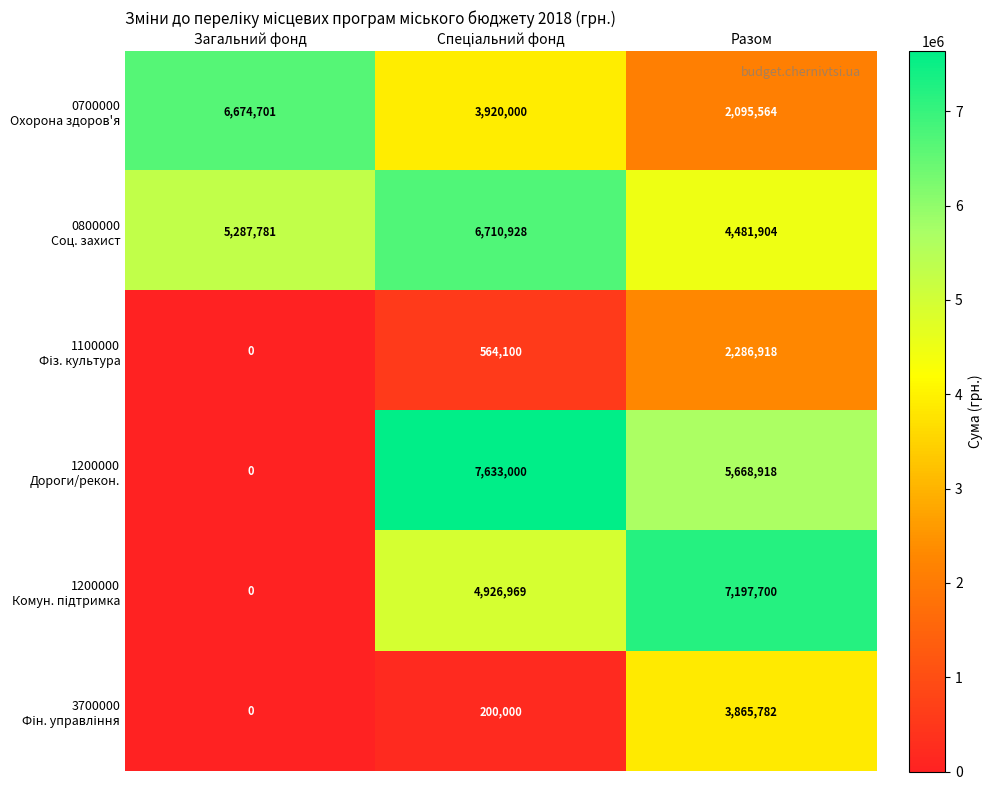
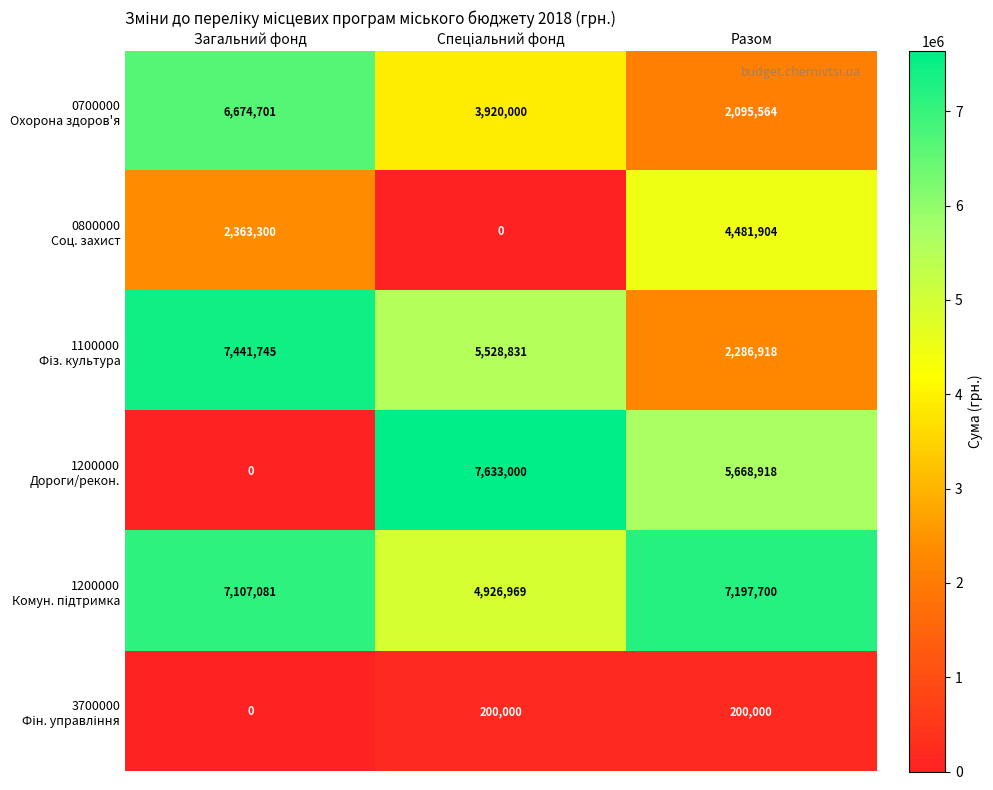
  {
    "0700000 Охорона здоров'я": {
      "Загальний фонд": "6,674,701",
      "Спеціальний фонд": "3,920,000"
    },
    "0800000 Соц. захист": {
-     "Загальний фонд": "5,287,781",
-     "Спеціальний фонд": "6,710,928",
+     "Загальний фонд": "2,363,300",
+     "Спеціальний фонд": "0",
      "Разом": "4,481,904"
    },
    "1100000 Фіз. культура": {
-     "Загальний фонд": "0",
-     "Спеціальний фонд": "564,100",
+     "Загальний фонд": "7,441,745",
+     "Спеціальний фонд": "5,528,831",
      "Разом": "2,286,918"
    },
    "1200000 Дороги/рекон.": {
      "Загальний фонд": "0",
      "Спеціальний фонд": "7,633,000",
      "Разом": "5,668,918"
    },
    "1200000 Комун. підтримка": {
-     "Загальний фонд": "0",
+     "Загальний фонд": "7,107,081",
      "Спеціальний фонд": "4,926,969",
      "Разом": "7,197,700"
    },
    "3700000 Фін. управління": {
      "Загальний фонд": "0",
      "Спеціальний фонд": "200,000",
-     "Разом": "3,865,782"
+     "Разом": "200,000"
    }
  }
